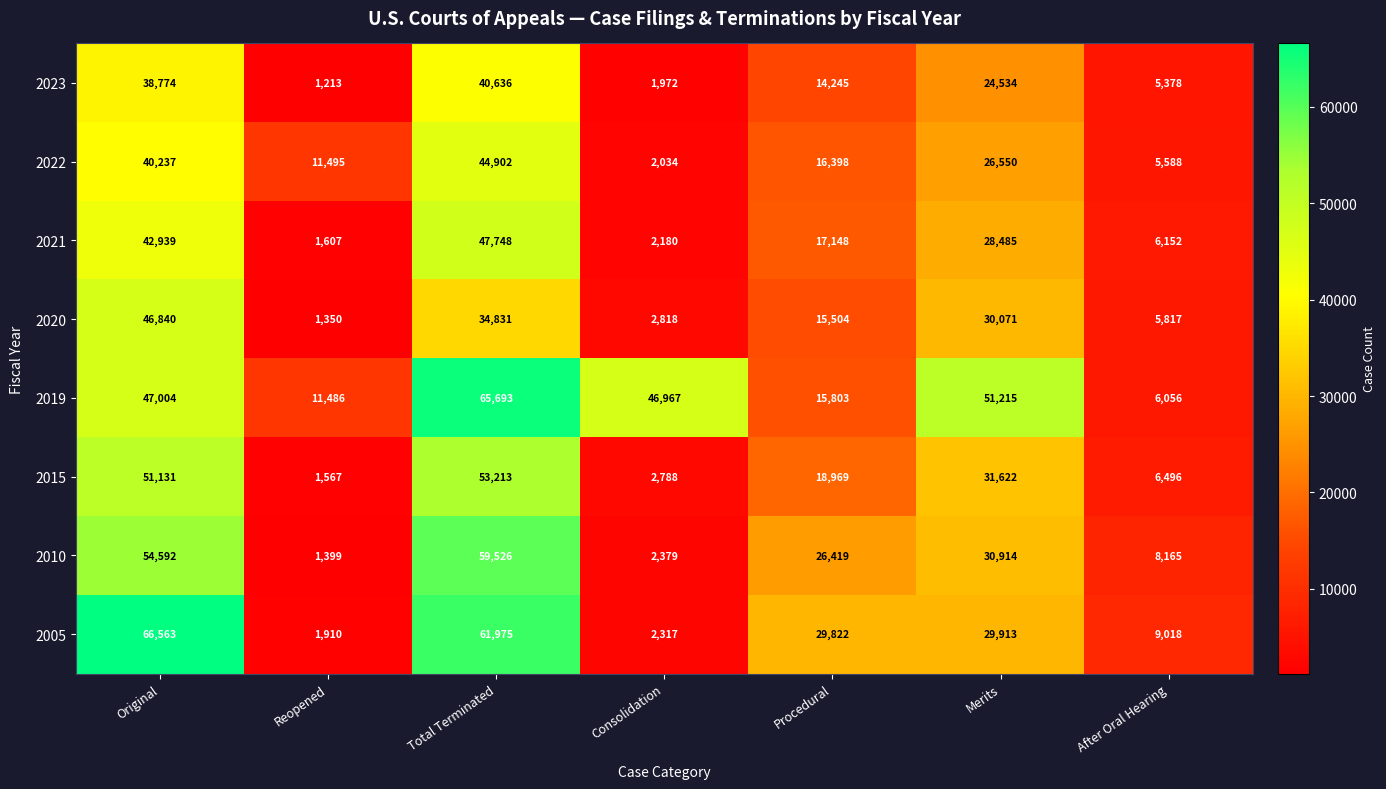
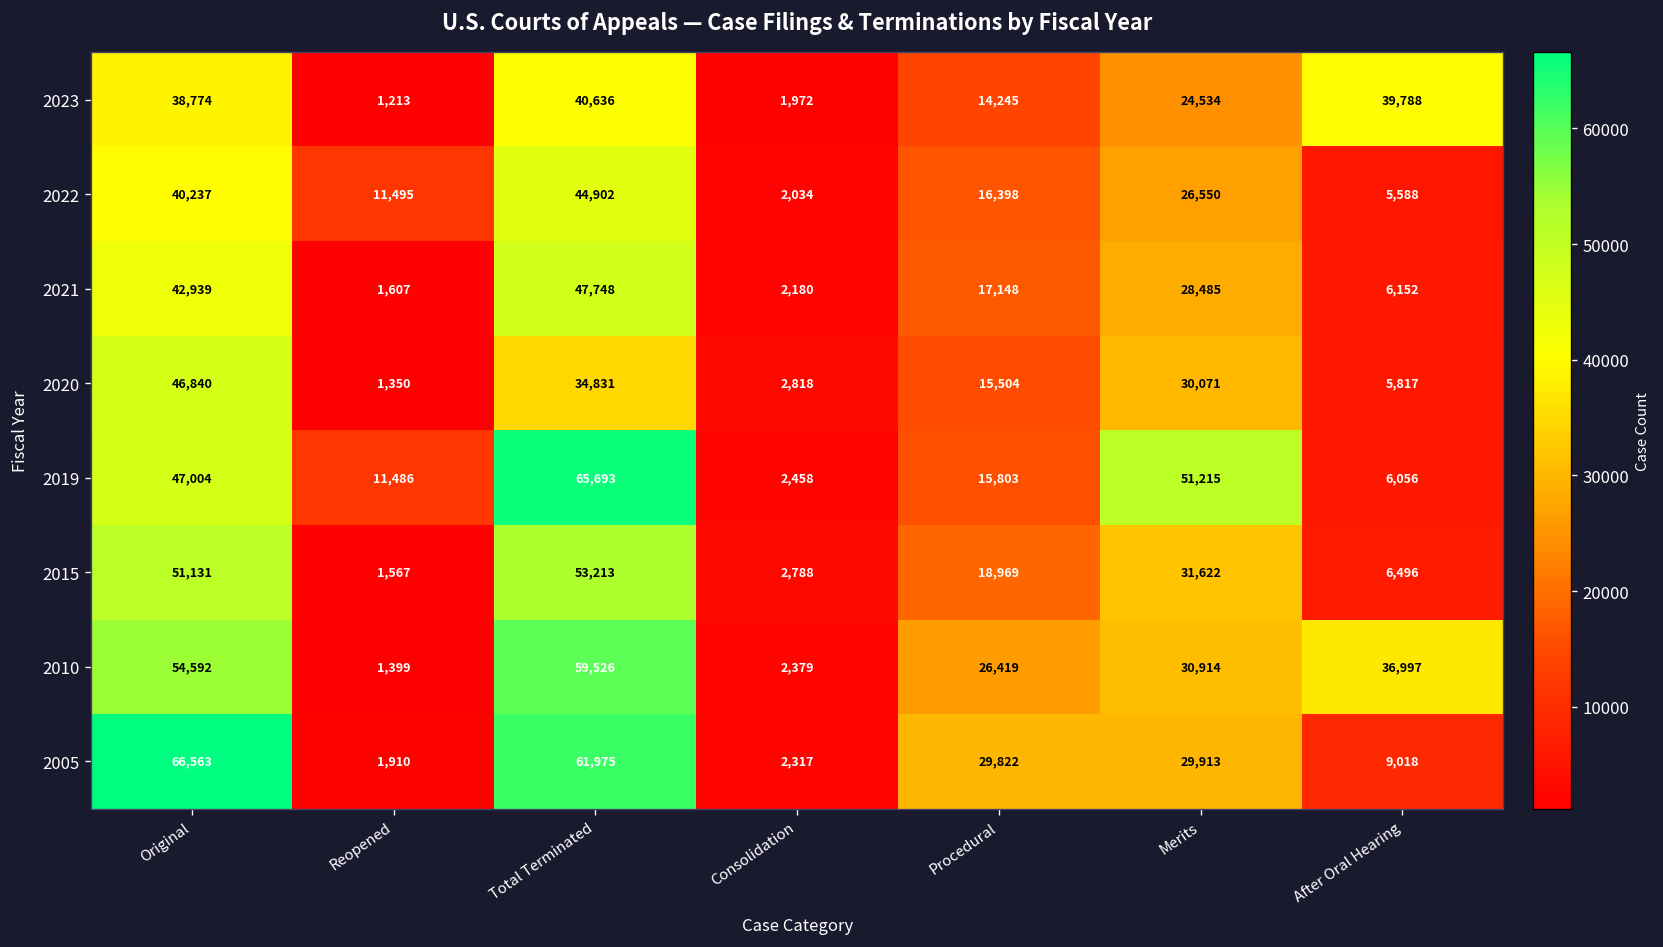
  {
    "2023": {
      "Original": "38,774",
      "Reopened": "1,213",
      "Total Terminated": "40,636",
      "Consolidation": "1,972",
      "Procedural": "14,245",
      "Merits": "24,534",
-     "After Oral Hearing": "5,378"
+     "After Oral Hearing": "39,788"
    },
    "2022": {
      "Original": "40,237",
      "Reopened": "11,495",
      "Total Terminated": "44,902",
      "Consolidation": "2,034",
      "Procedural": "16,398",
      "Merits": "26,550",
      "After Oral Hearing": "5,588"
    },
    "2021": {
      "Original": "42,939",
      "Reopened": "1,607",
      "Total Terminated": "47,748",
      "Consolidation": "2,180",
      "Procedural": "17,148",
      "Merits": "28,485",
      "After Oral Hearing": "6,152"
    },
    "2020": {
      "Original": "46,840",
      "Reopened": "1,350",
      "Total Terminated": "34,831",
      "Consolidation": "2,818",
      "Procedural": "15,504",
      "Merits": "30,071",
      "After Oral Hearing": "5,817"
    },
    "2019": {
      "Original": "47,004",
      "Reopened": "11,486",
      "Total Terminated": "65,693",
-     "Consolidation": "46,967",
+     "Consolidation": "2,458",
      "Procedural": "15,803",
      "Merits": "51,215",
      "After Oral Hearing": "6,056"
    },
    "2015": {
      "Original": "51,131",
      "Reopened": "1,567",
      "Total Terminated": "53,213",
      "Consolidation": "2,788",
      "Procedural": "18,969",
      "Merits": "31,622",
      "After Oral Hearing": "6,496"
    },
    "2010": {
      "Original": "54,592",
      "Reopened": "1,399",
      "Total Terminated": "59,526",
      "Consolidation": "2,379",
      "Procedural": "26,419",
      "Merits": "30,914",
-     "After Oral Hearing": "8,165"
+     "After Oral Hearing": "36,997"
    },
    "2005": {
      "Original": "66,563",
      "Reopened": "1,910",
      "Total Terminated": "61,975",
      "Consolidation": "2,317",
      "Procedural": "29,822",
      "Merits": "29,913",
      "After Oral Hearing": "9,018"
    }
  }
